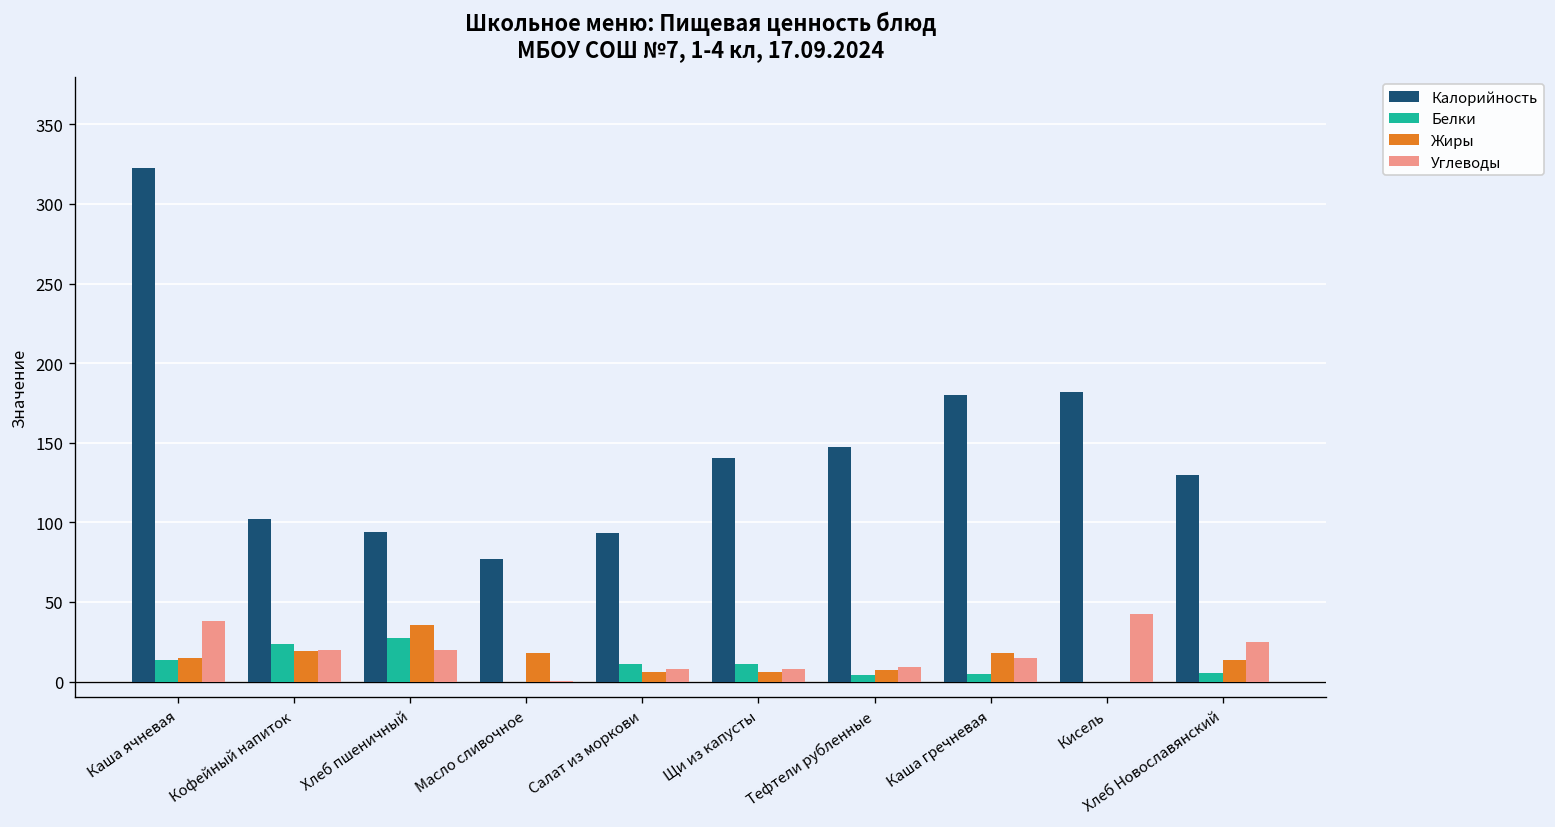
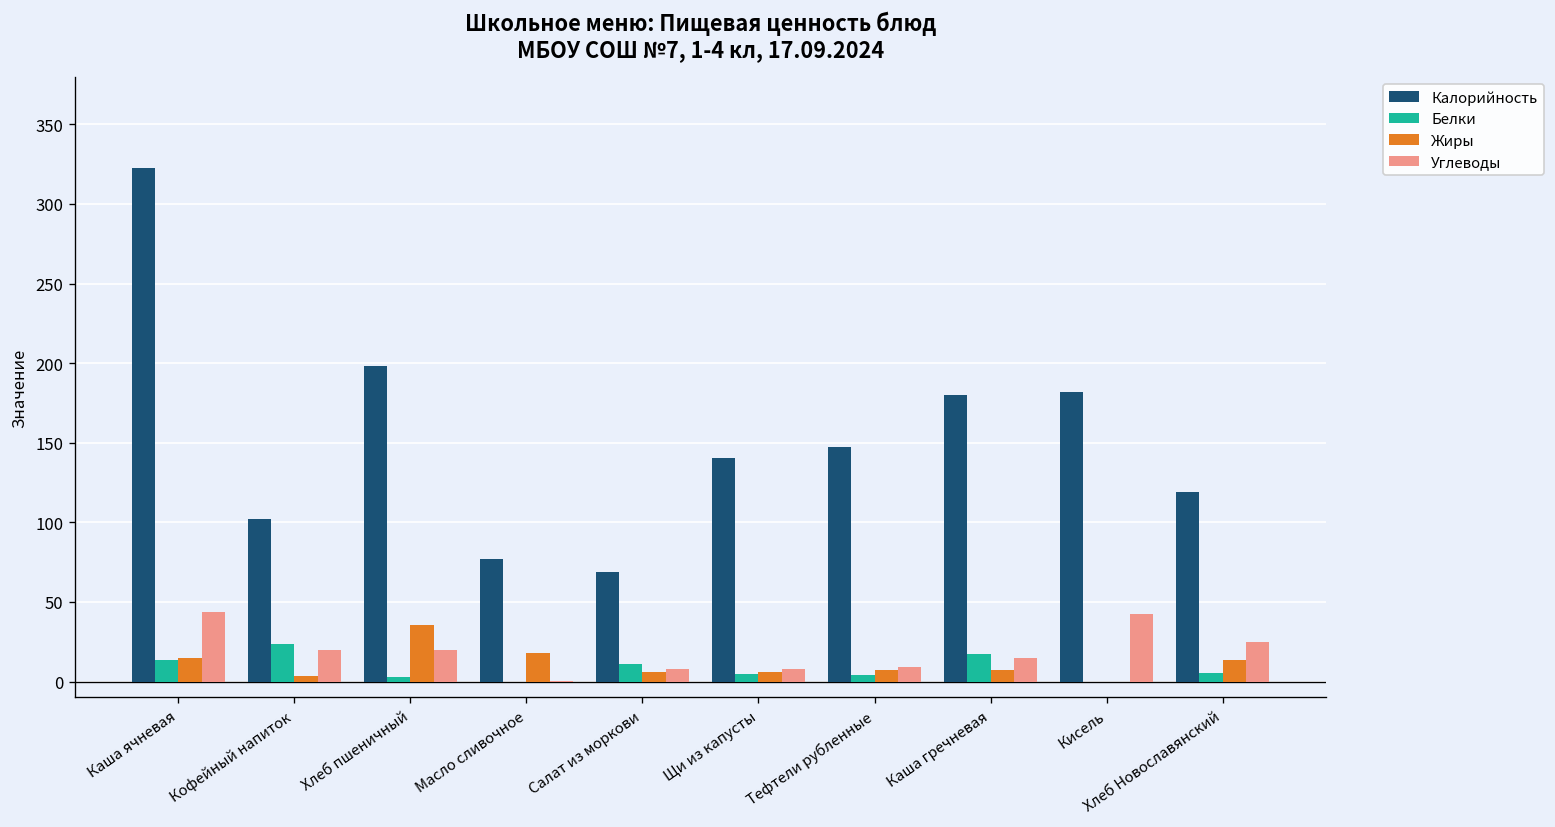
  {
    "Калорийность": {
      "Каша ячневая": 322,
      "Кофейный напиток": 102,
-     "Хлеб пшеничный": 94,
+     "Хлеб пшеничный": 198,
      "Масло сливочное": 77,
-     "Салат из моркови": 93,
+     "Салат из моркови": 69,
      "Щи из капусты": 141,
      "Тефтели рубленные": 147,
      "Каша гречневая": 180,
      "Кисель": 182,
-     "Хлеб Новославянский": 130
+     "Хлеб Новославянский": 119
    },
    "Белки": {
      "Каша ячневая": 14,
      "Кофейный напиток": 24,
-     "Хлеб пшеничный": 28,
+     "Хлеб пшеничный": 3,
      "Салат из моркови": 11,
-     "Щи из капусты": 11,
+     "Щи из капусты": 5,
      "Тефтели рубленные": 4,
-     "Каша гречневая": 5,
+     "Каша гречневая": 17,
      "Кисель": 0,
      "Хлеб Новославянский": 5
    },
    "Жиры": {
      "Каша ячневая": 15,
-     "Кофейный напиток": 19,
+     "Кофейный напиток": 4,
      "Хлеб пшеничный": 35,
      "Масло сливочное": 18,
      "Салат из моркови": 6,
      "Щи из капусты": 6,
      "Тефтели рубленные": 7,
-     "Каша гречневая": 18,
+     "Каша гречневая": 7,
      "Кисель": 0,
      "Хлеб Новославянский": 14
    },
    "Углеводы": {
-     "Каша ячневая": 38,
+     "Каша ячневая": 44,
      "Кофейный напиток": 20,
      "Хлеб пшеничный": 20,
      "Салат из моркови": 8,
      "Щи из капусты": 8,
      "Тефтели рубленные": 9,
      "Каша гречневая": 15,
      "Кисель": 42,
      "Хлеб Новославянский": 25
    }
  }
